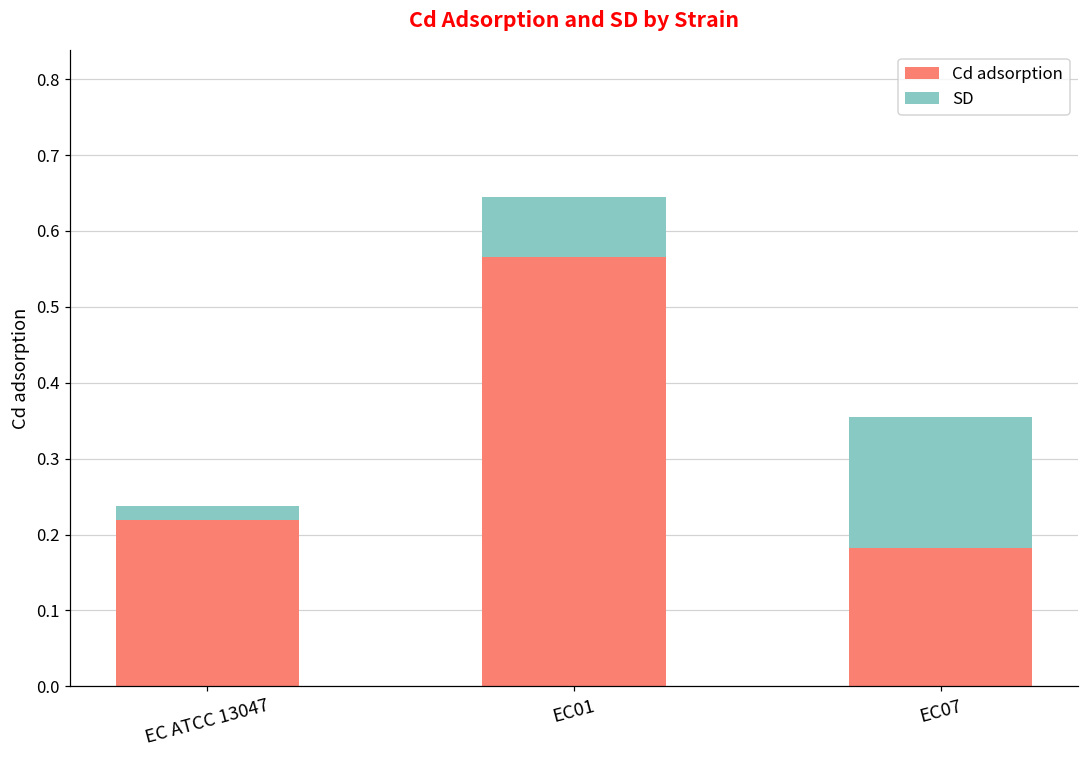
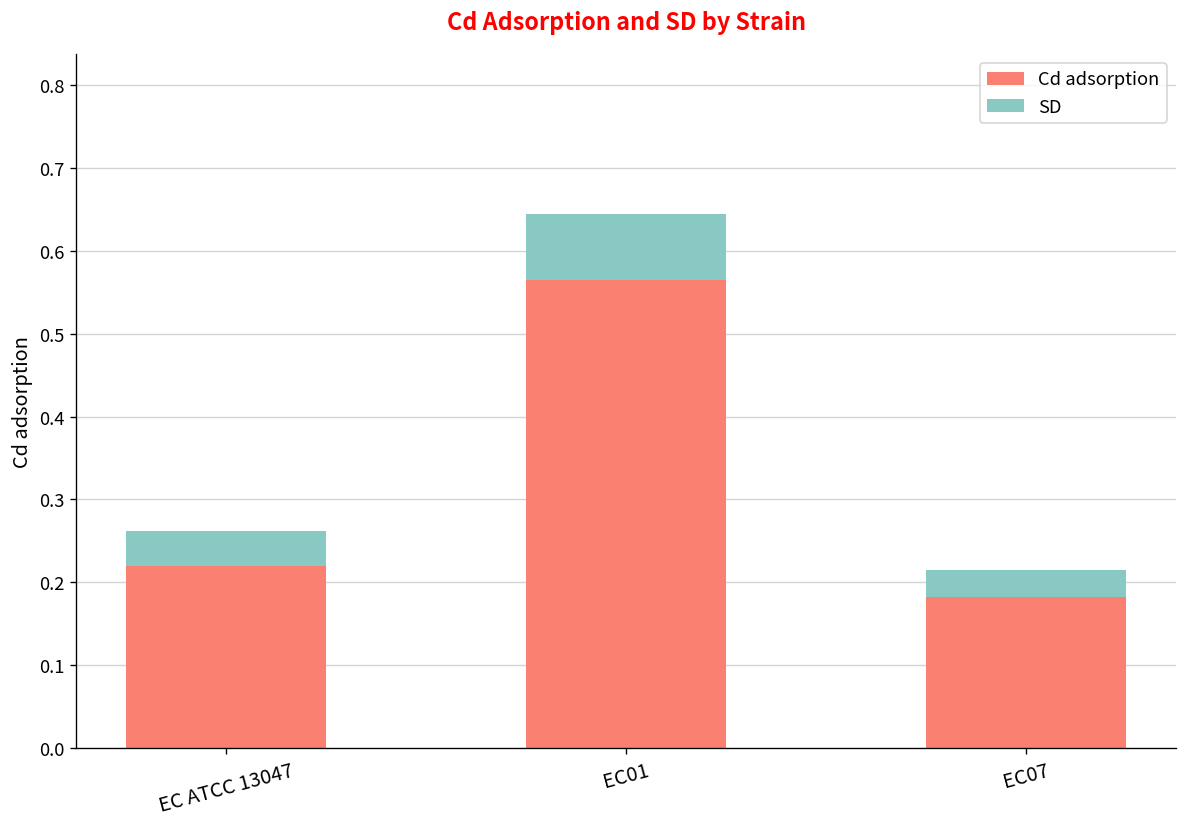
  {
    "Cd adsorption": {
      "EC ATCC 13047": 0.22,
      "EC01": 0.57,
      "EC07": 0.18
    },
    "SD": {
-     "EC ATCC 13047": 0.02,
+     "EC ATCC 13047": 0.04,
      "EC01": 0.08,
-     "EC07": 0.17
+     "EC07": 0.03
    }
  }
